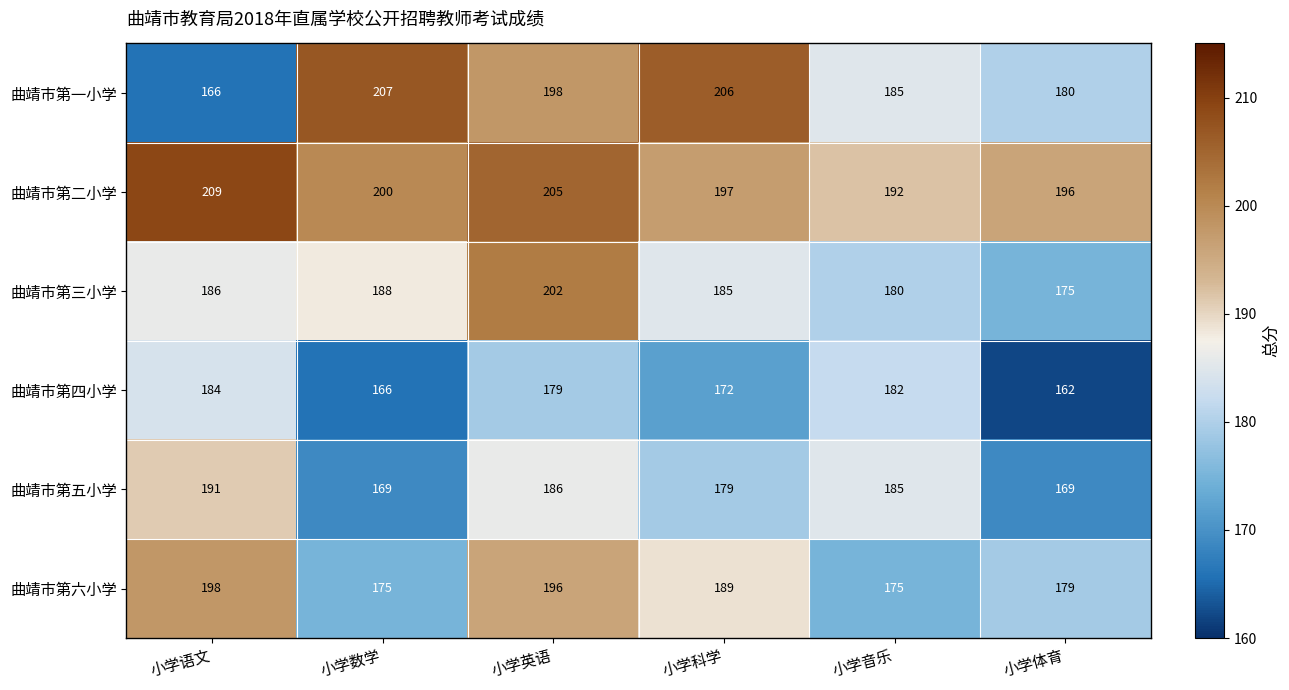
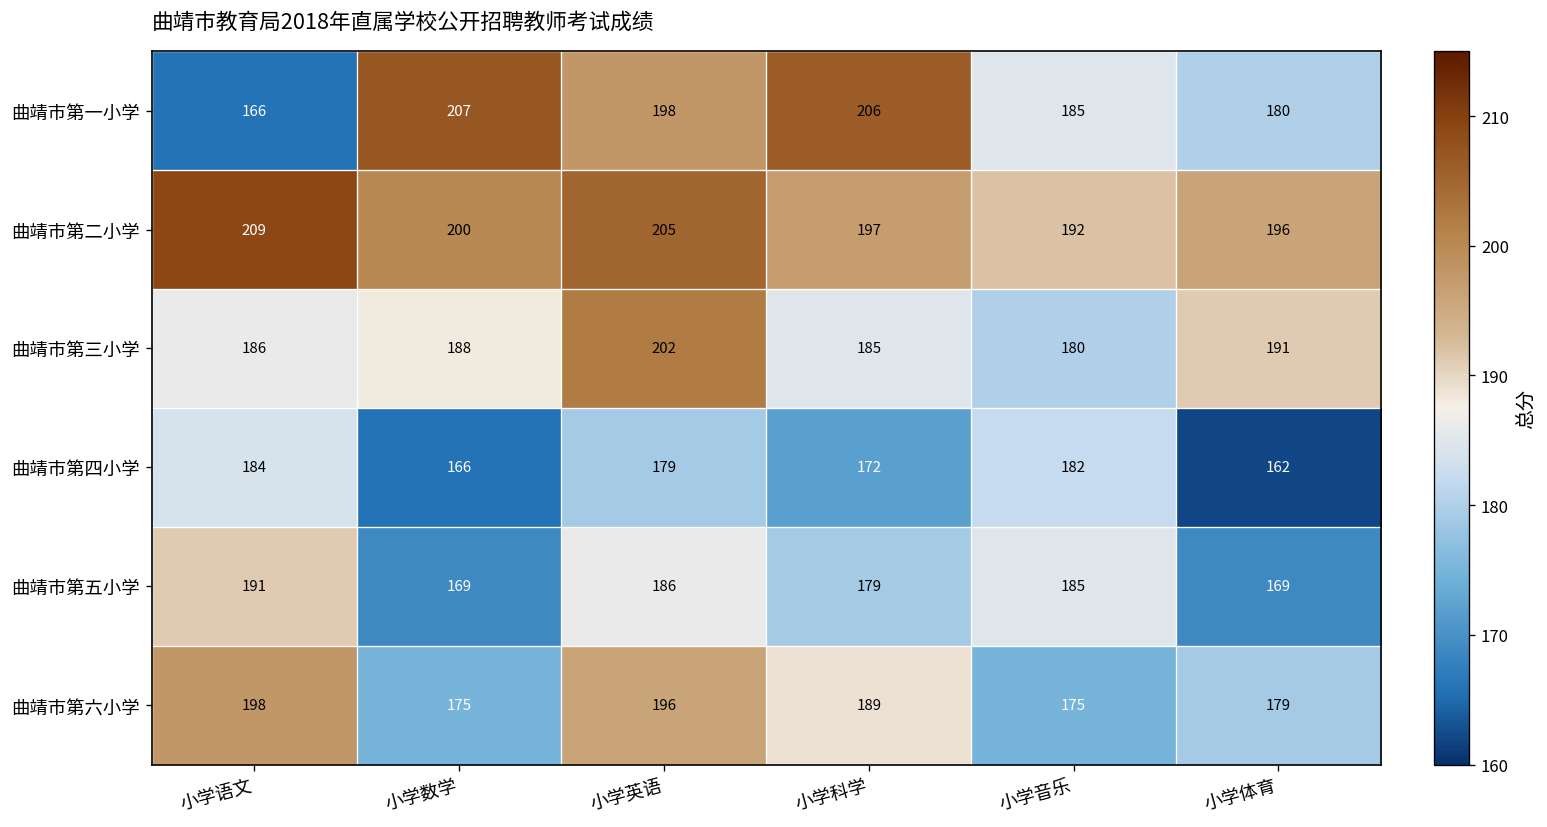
  {
    "曲靖市第一小学": {
      "小学语文": 166,
      "小学数学": 207,
      "小学英语": 198,
      "小学科学": 206,
      "小学音乐": 185,
      "小学体育": 180
    },
    "曲靖市第二小学": {
      "小学语文": 209,
      "小学数学": 200,
      "小学英语": 205,
      "小学科学": 197,
      "小学音乐": 192,
      "小学体育": 196
    },
    "曲靖市第三小学": {
      "小学语文": 186,
      "小学数学": 188,
      "小学英语": 202,
      "小学科学": 185,
      "小学音乐": 180,
-     "小学体育": 175
+     "小学体育": 191
    },
    "曲靖市第四小学": {
      "小学语文": 184,
      "小学数学": 166,
      "小学英语": 179,
      "小学科学": 172,
      "小学音乐": 182,
      "小学体育": 162
    },
    "曲靖市第五小学": {
      "小学语文": 191,
      "小学数学": 169,
      "小学英语": 186,
      "小学科学": 179,
      "小学音乐": 185,
      "小学体育": 169
    },
    "曲靖市第六小学": {
      "小学语文": 198,
      "小学数学": 175,
      "小学英语": 196,
      "小学科学": 189,
      "小学音乐": 175,
      "小学体育": 179
    }
  }
